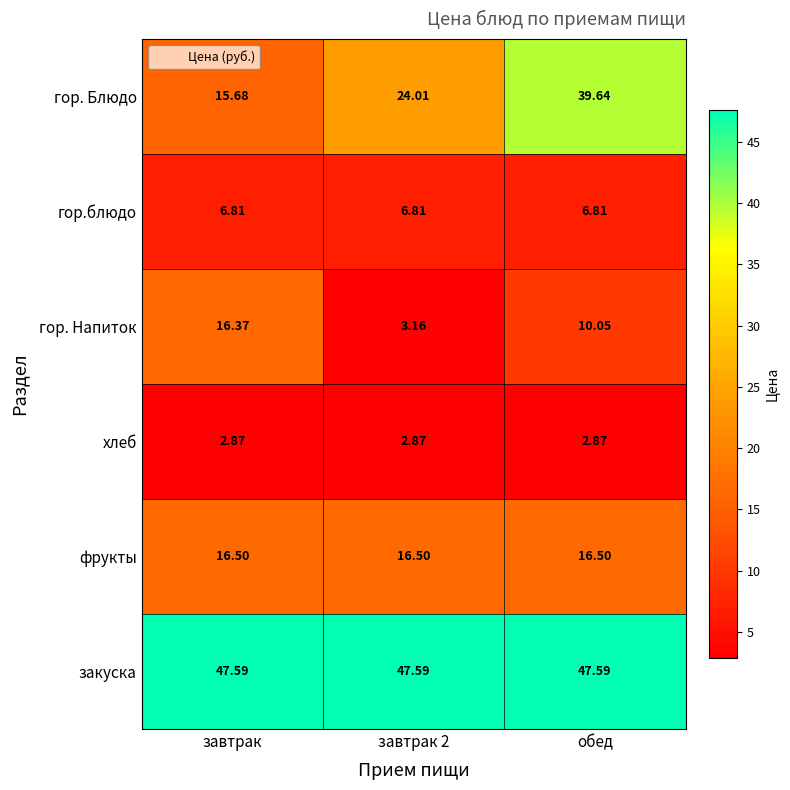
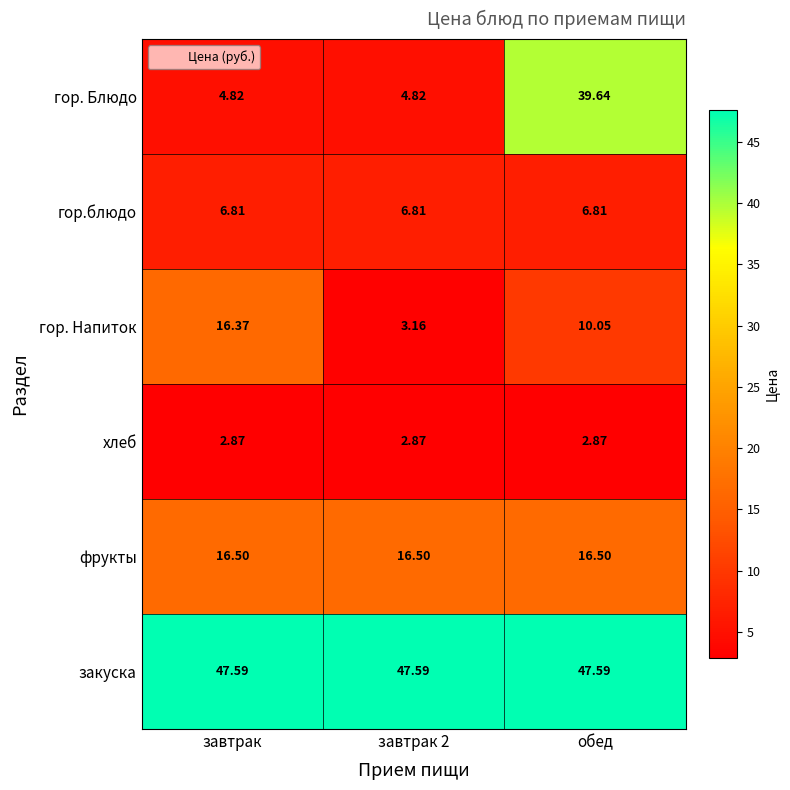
  {
    "гор. Блюдо": {
-     "завтрак": 15.68,
-     "завтрак 2": 24.01,
+     "завтрак": 4.82,
+     "завтрак 2": 4.82,
      "обед": 39.64
    },
    "гор.блюдо": {
      "завтрак": 6.81,
      "завтрак 2": 6.81,
      "обед": 6.81
    },
    "гор. Напиток": {
      "завтрак": 16.37,
      "завтрак 2": 3.16,
      "обед": 10.05
    },
    "хлеб": {
      "завтрак": 2.87,
      "завтрак 2": 2.87,
      "обед": 2.87
    },
    "фрукты": {
      "завтрак": 16.50,
      "завтрак 2": 16.50,
      "обед": 16.50
    },
    "закуска": {
      "завтрак": 47.59,
      "завтрак 2": 47.59,
      "обед": 47.59
    }
  }
